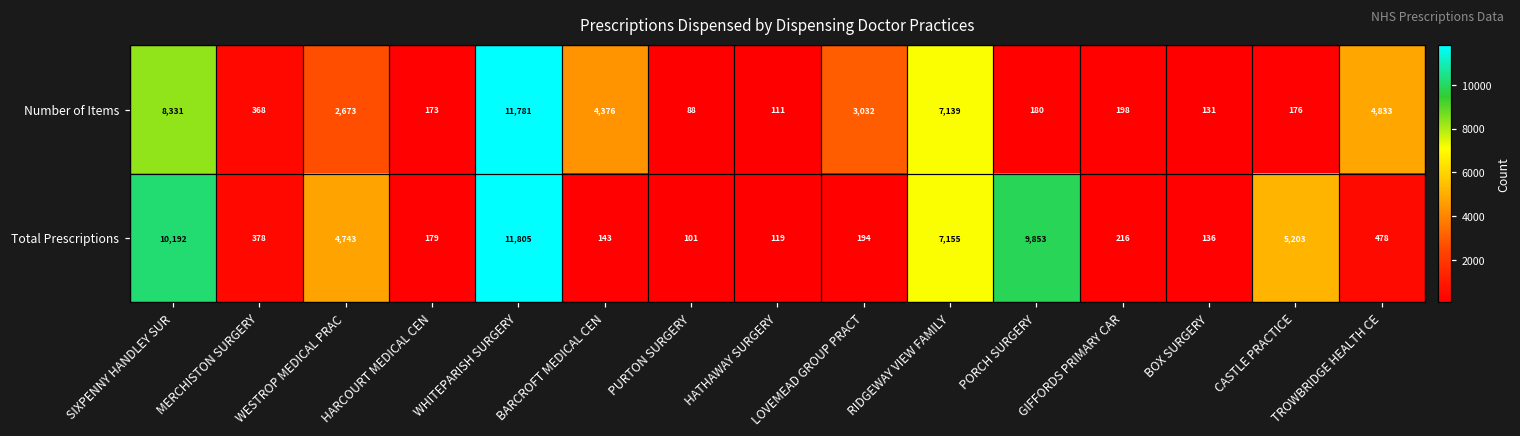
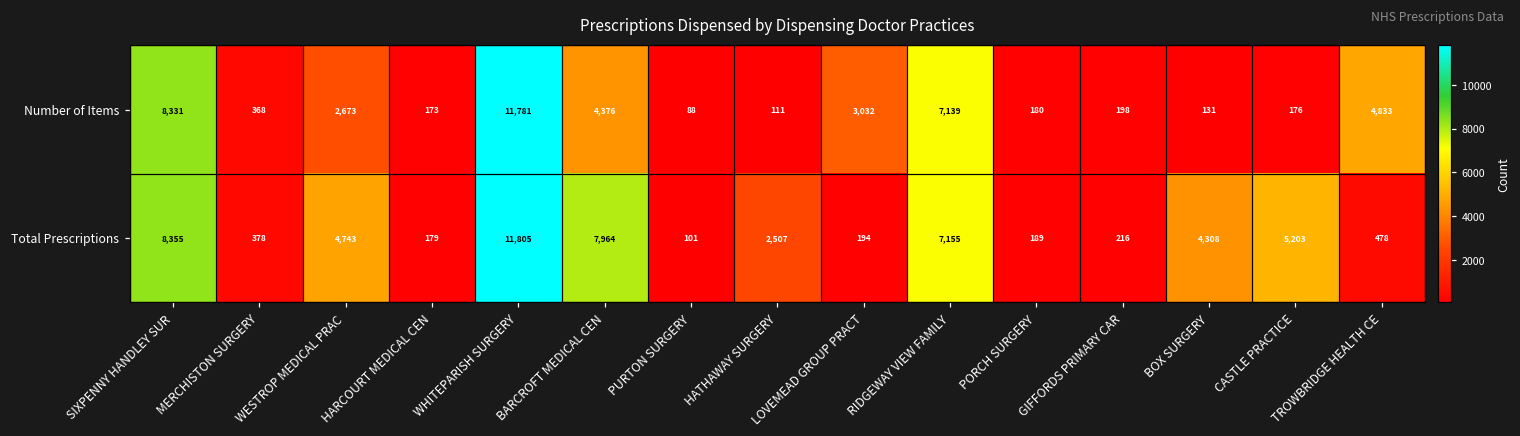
  {
    "Number of Items": {
      "SIXPENNY HANDLEY SUR": "8,331",
      "MERCHISTON SURGERY": "368",
      "WESTROP MEDICAL PRAC": "2,673",
      "HARCOURT MEDICAL CEN": "173",
      "WHITEPARISH SURGERY": "11,781",
      "BARCROFT MEDICAL CEN": "4,376",
      "PURTON SURGERY": "88",
      "HATHAWAY SURGERY": "111",
      "LOVEMEAD GROUP PRACT": "3,032",
      "RIDGEWAY VIEW FAMILY": "7,139",
      "PORCH SURGERY": "180",
      "GIFFORDS PRIMARY CAR": "198",
      "BOX SURGERY": "131",
      "CASTLE PRACTICE": "176",
      "TROWBRIDGE HEALTH CE": "4,833"
    },
    "Total Prescriptions": {
-     "SIXPENNY HANDLEY SUR": "10,192",
+     "SIXPENNY HANDLEY SUR": "8,355",
      "MERCHISTON SURGERY": "378",
      "WESTROP MEDICAL PRAC": "4,743",
      "HARCOURT MEDICAL CEN": "179",
      "WHITEPARISH SURGERY": "11,805",
-     "BARCROFT MEDICAL CEN": "143",
+     "BARCROFT MEDICAL CEN": "7,964",
      "PURTON SURGERY": "101",
-     "HATHAWAY SURGERY": "119",
+     "HATHAWAY SURGERY": "2,507",
      "LOVEMEAD GROUP PRACT": "194",
      "RIDGEWAY VIEW FAMILY": "7,155",
-     "PORCH SURGERY": "9,853",
+     "PORCH SURGERY": "189",
      "GIFFORDS PRIMARY CAR": "216",
-     "BOX SURGERY": "136",
+     "BOX SURGERY": "4,308",
      "CASTLE PRACTICE": "5,203",
      "TROWBRIDGE HEALTH CE": "478"
    }
  }
